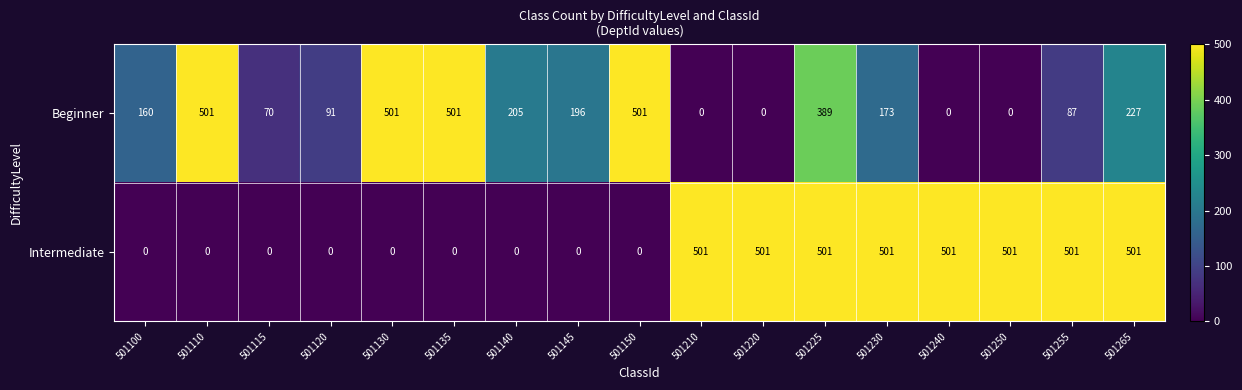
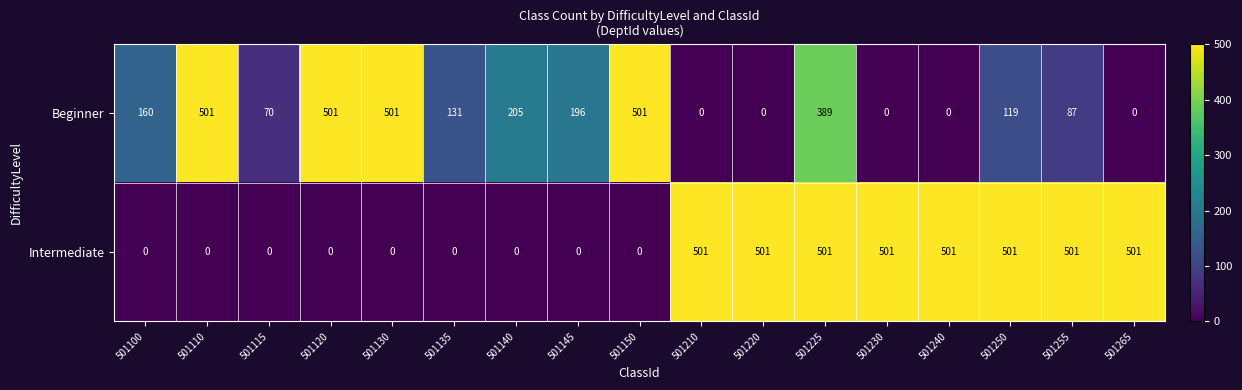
  {
    "Beginner": {
      "501100": 160,
      "501110": 501,
      "501115": 70,
-     "501120": 91,
+     "501120": 501,
      "501130": 501,
-     "501135": 501,
+     "501135": 131,
      "501140": 205,
      "501145": 196,
      "501150": 501,
      "501210": 0,
      "501220": 0,
      "501225": 389,
-     "501230": 173,
+     "501230": 0,
      "501240": 0,
-     "501250": 0,
+     "501250": 119,
      "501255": 87,
-     "501265": 227
+     "501265": 0
    },
    "Intermediate": {
      "501100": 0,
      "501110": 0,
      "501115": 0,
      "501120": 0,
      "501130": 0,
      "501135": 0,
      "501140": 0,
      "501145": 0,
      "501150": 0,
      "501210": 501,
      "501220": 501,
      "501225": 501,
      "501230": 501,
      "501240": 501,
      "501250": 501,
      "501255": 501,
      "501265": 501
    }
  }
